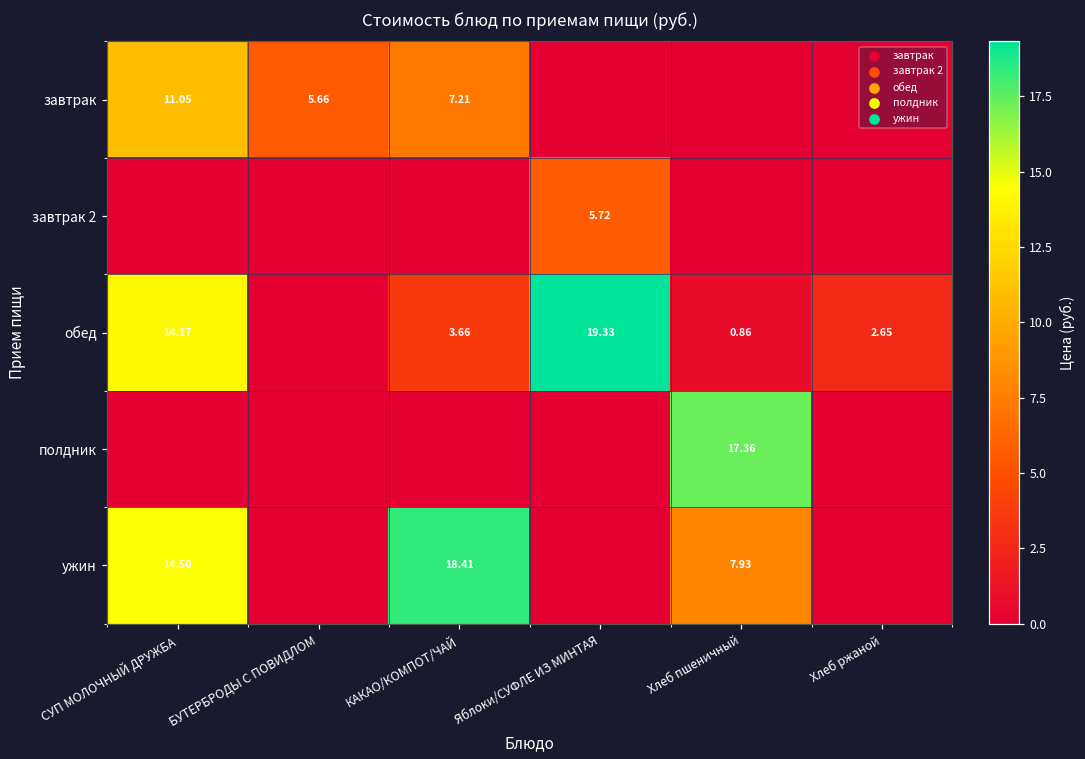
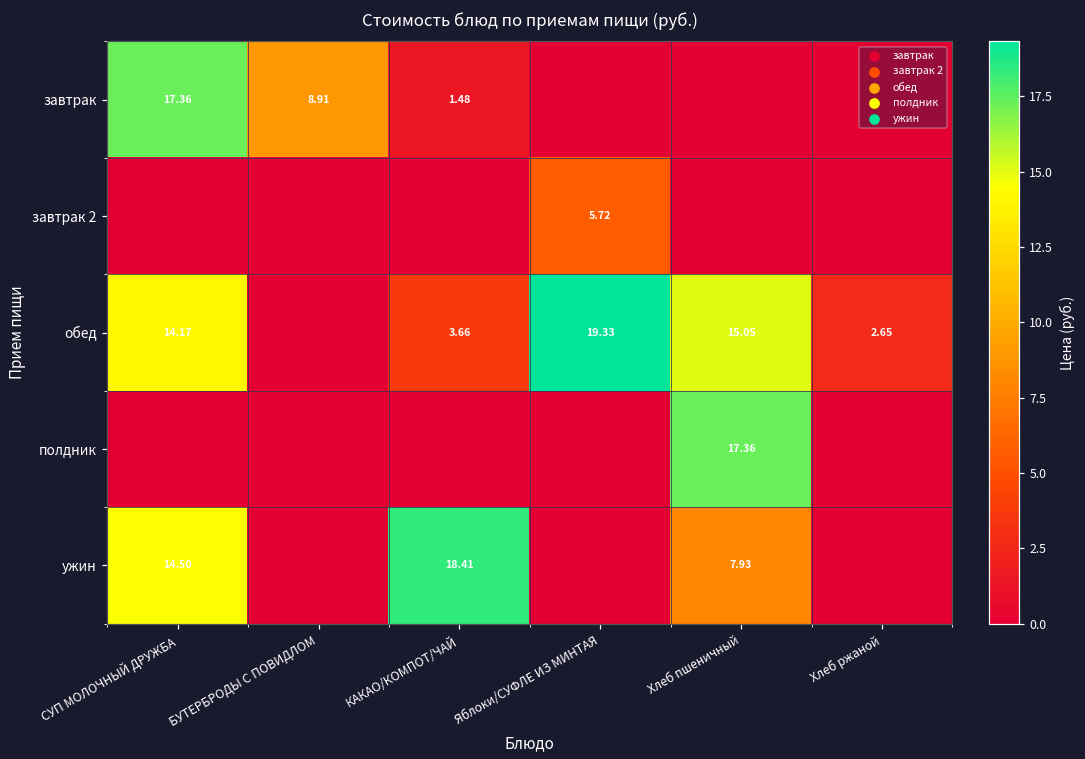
  {
    "завтрак": {
-     "СУП МОЛОЧНЫЙ ДРУЖБА": 11.05,
-     "БУТЕРБРОДЫ С ПОВИДЛОМ": 5.66,
-     "КАКАО/КОМПОТ/ЧАЙ": 7.21
+     "СУП МОЛОЧНЫЙ ДРУЖБА": 17.36,
+     "БУТЕРБРОДЫ С ПОВИДЛОМ": 8.91,
+     "КАКАО/КОМПОТ/ЧАЙ": 1.48
    },
    "завтрак 2": {
      "Яблоки/СУФЛЕ ИЗ МИНТАЯ": 5.72
    },
    "обед": {
      "СУП МОЛОЧНЫЙ ДРУЖБА": 14.17,
      "КАКАО/КОМПОТ/ЧАЙ": 3.66,
      "Яблоки/СУФЛЕ ИЗ МИНТАЯ": 19.33,
-     "Хлеб пшеничный": 0.86,
+     "Хлеб пшеничный": 15.05,
      "Хлеб ржаной": 2.65
    },
    "полдник": {
      "Хлеб пшеничный": 17.36
    },
    "ужин": {
      "СУП МОЛОЧНЫЙ ДРУЖБА": 14.50,
      "КАКАО/КОМПОТ/ЧАЙ": 18.41,
      "Хлеб пшеничный": 7.93
    }
  }
